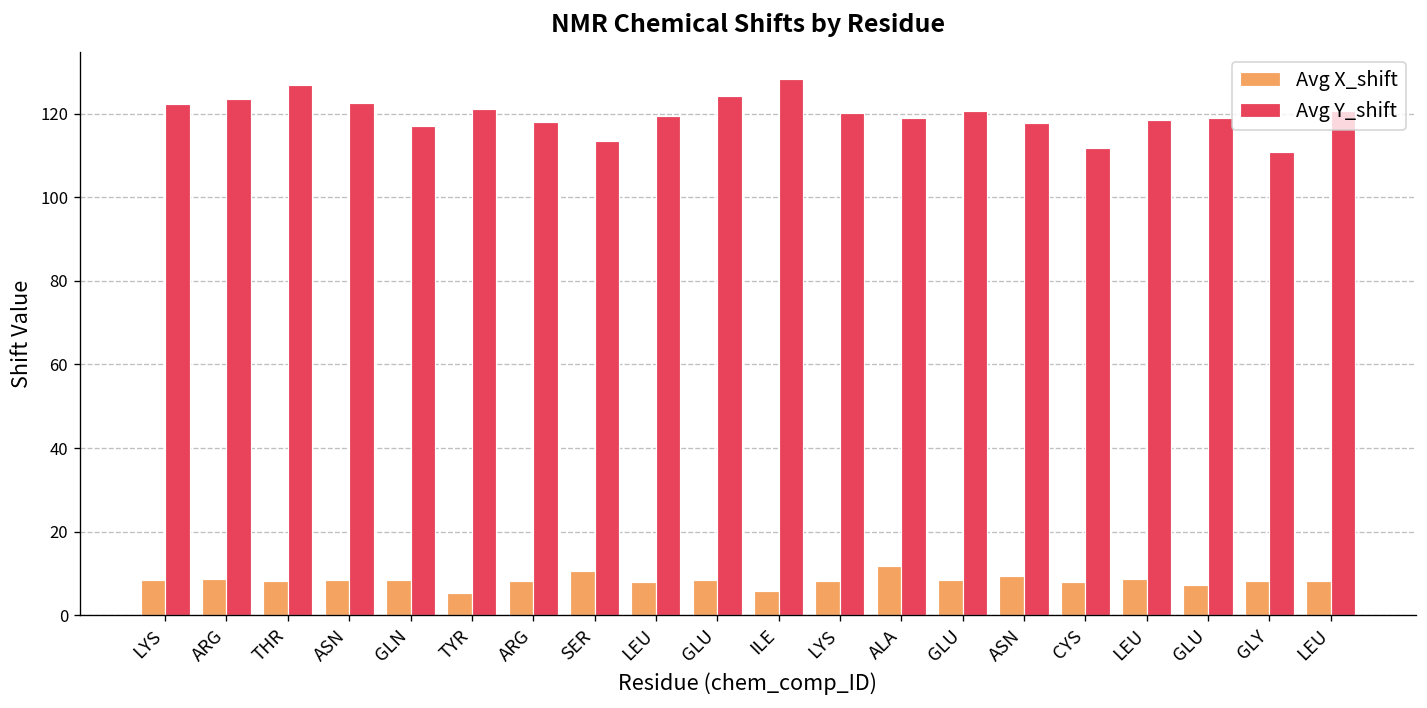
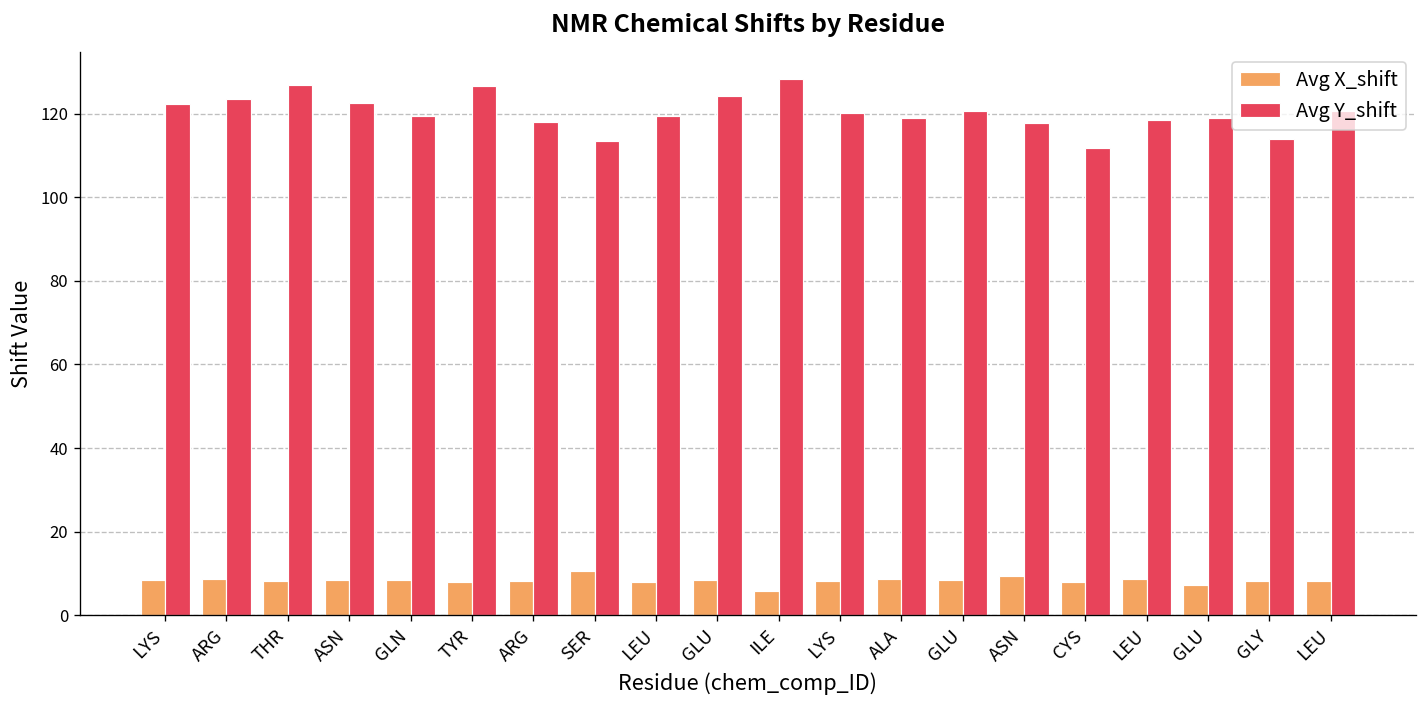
  {
    "Avg X_shift": {
      "THR": 8,
      "GLN": 8,
-     "TYR": 5,
+     "TYR": 8,
      "SER": 11,
      "ILE": 6,
-     "ALA": 12,
+     "ALA": 9,
      "CYS": 8,
      "GLY": 8
    },
    "Avg Y_shift": {
      "THR": 127,
-     "GLN": 117,
-     "TYR": 121,
+     "GLN": 119,
+     "TYR": 127,
      "SER": 114,
      "ILE": 128,
      "ALA": 119,
      "CYS": 112,
-     "GLY": 111
+     "GLY": 114
    }
  }
